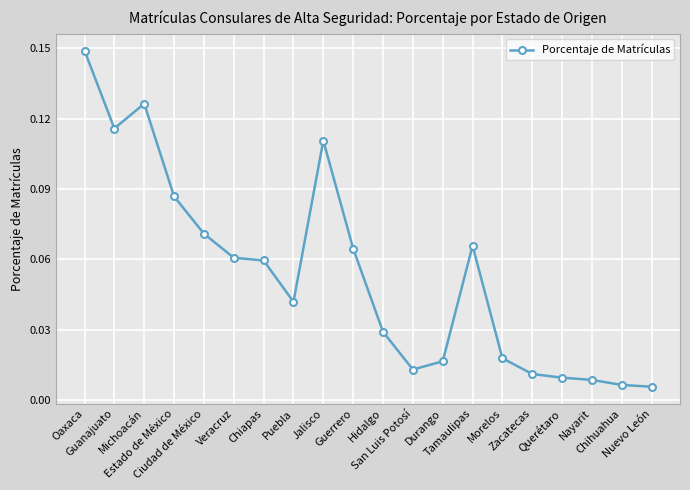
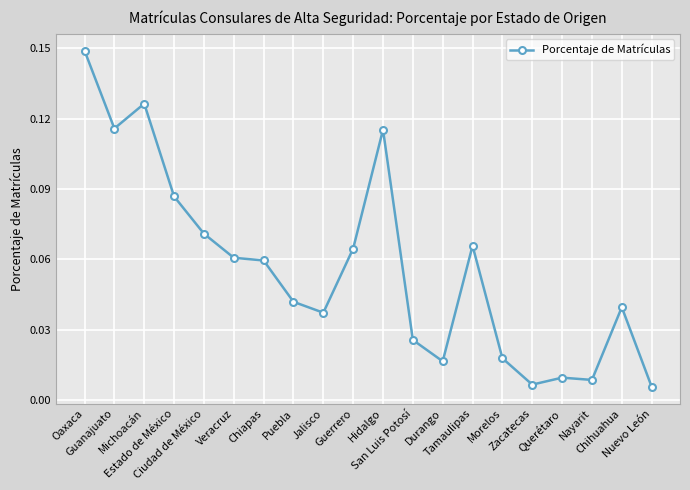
  {
    "Oaxaca": 0.149,
    "Guanajuato": 0.116,
    "Michoacán": 0.126,
    "Estado de México": 0.087,
    "Ciudad de México": 0.071,
    "Veracruz": 0.061,
    "Chiapas": 0.059,
    "Puebla": 0.042,
-   "Jalisco": 0.111,
+   "Jalisco": 0.037,
    "Guerrero": 0.065,
-   "Hidalgo": 0.029,
-   "San Luis Potosí": 0.013,
+   "Hidalgo": 0.115,
+   "San Luis Potosí": 0.026,
    "Durango": 0.016,
    "Tamaulipas": 0.066,
    "Morelos": 0.018,
-   "Zacatecas": 0.011,
+   "Zacatecas": 0.007,
    "Querétaro": 0.009,
    "Nayarit": 0.009,
-   "Chihuahua": 0.006,
+   "Chihuahua": 0.040,
    "Nuevo León": 0.006
  }
